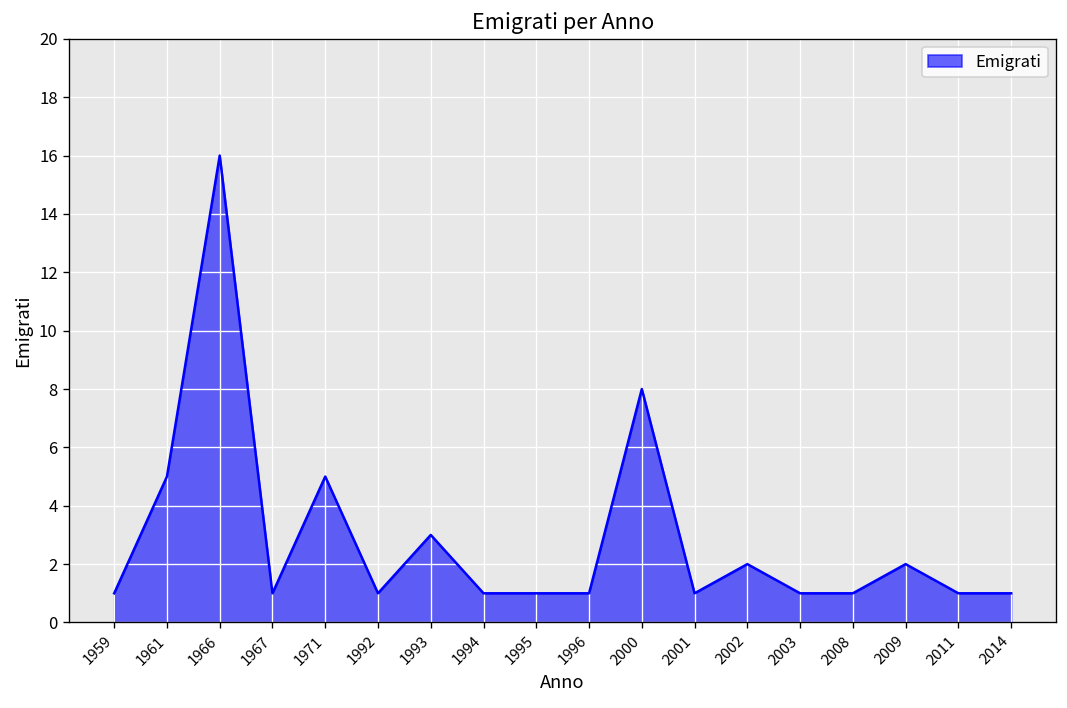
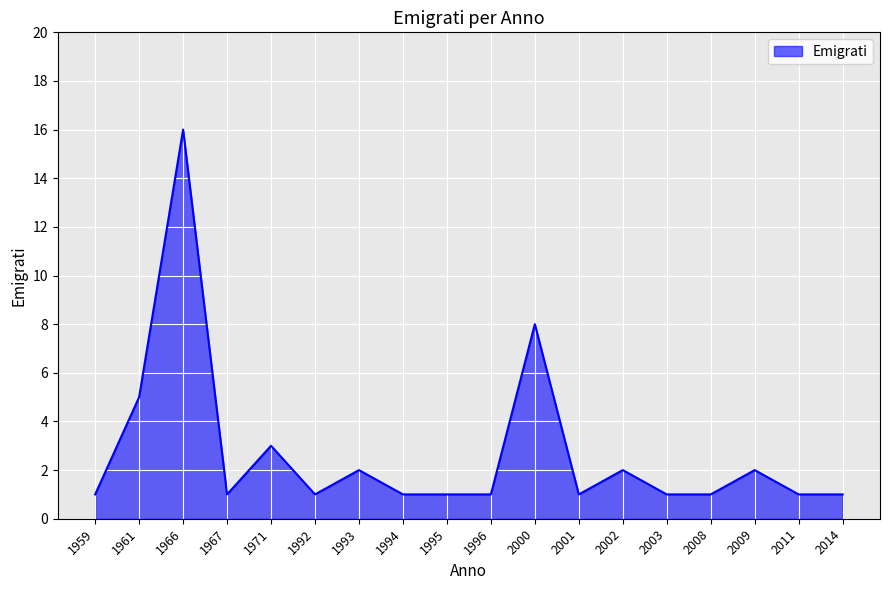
  {
    "1959": 1,
    "1961": 5,
    "1966": 16,
    "1967": 1,
-   "1971": 5,
+   "1971": 3,
    "1992": 1,
-   "1993": 3,
+   "1993": 2,
    "1994": 1,
    "1995": 1,
    "1996": 1,
    "2000": 8,
    "2001": 1,
    "2002": 2,
    "2003": 1,
    "2008": 1,
    "2009": 2,
    "2011": 1,
    "2014": 1
  }
